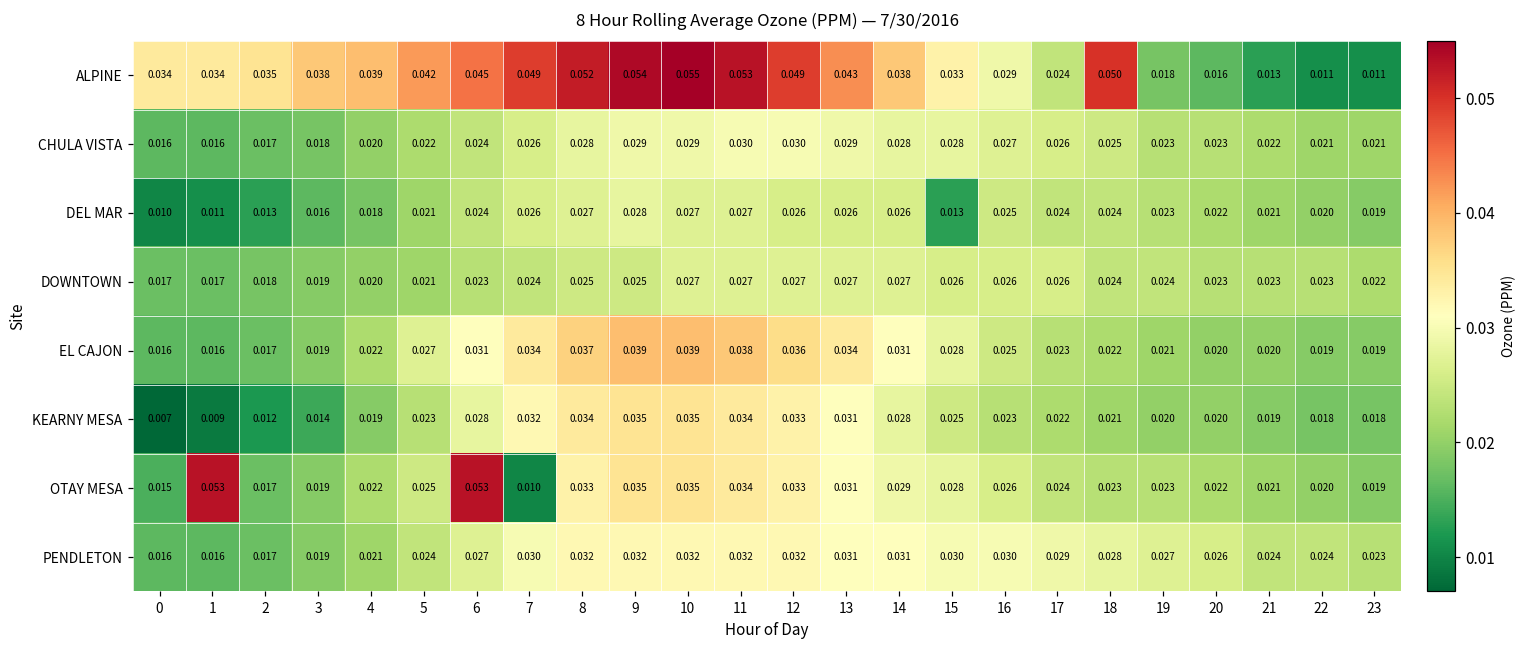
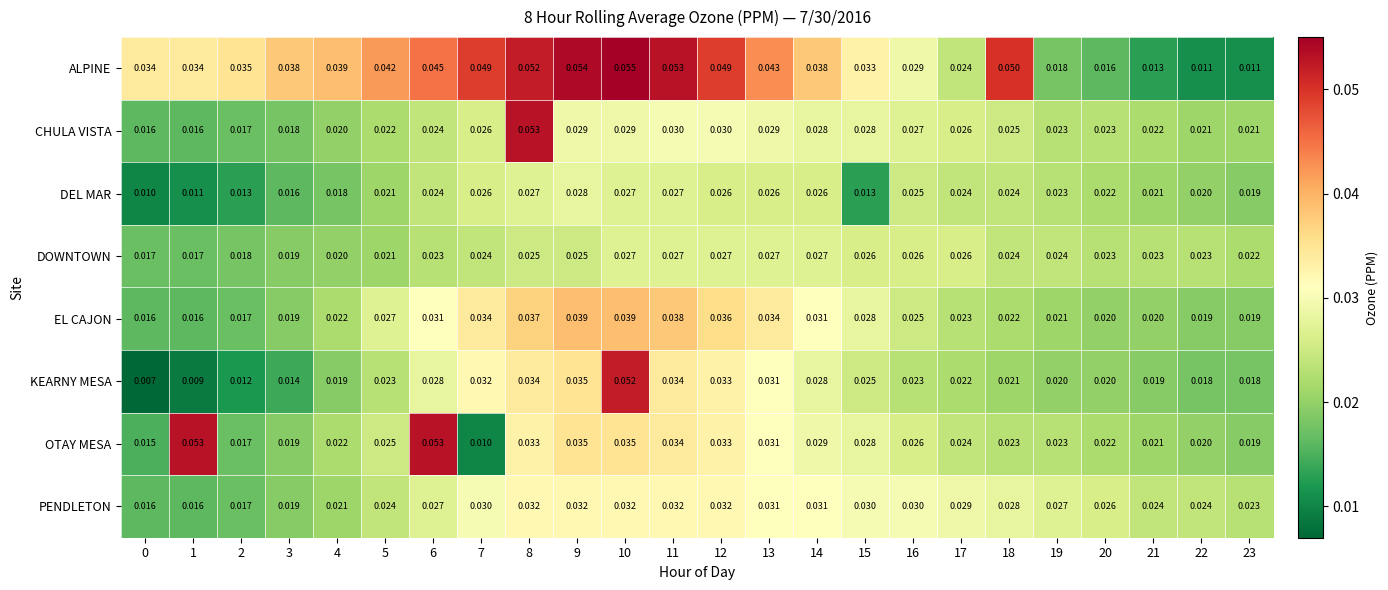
  {
    "ALPINE": {
      "0": 0.034,
      "1": 0.034,
      "2": 0.035,
      "3": 0.038,
      "4": 0.039,
      "5": 0.042,
      "6": 0.045,
      "7": 0.049,
      "8": 0.052,
      "9": 0.054,
      "10": 0.055,
      "11": 0.053,
      "12": 0.049,
      "13": 0.043,
      "14": 0.038,
      "15": 0.033,
      "16": 0.029,
      "17": 0.024,
      "18": 0.050,
      "19": 0.018,
      "20": 0.016,
      "21": 0.013,
      "22": 0.011,
      "23": 0.011
    },
    "CHULA VISTA": {
      "0": 0.016,
      "1": 0.016,
      "2": 0.017,
      "3": 0.018,
      "4": 0.020,
      "5": 0.022,
      "6": 0.024,
      "7": 0.026,
-     "8": 0.028,
+     "8": 0.053,
      "9": 0.029,
      "10": 0.029,
      "11": 0.030,
      "12": 0.030,
      "13": 0.029,
      "14": 0.028,
      "15": 0.028,
      "16": 0.027,
      "17": 0.026,
      "18": 0.025,
      "19": 0.023,
      "20": 0.023,
      "21": 0.022,
      "22": 0.021,
      "23": 0.021
    },
    "DEL MAR": {
      "0": 0.010,
      "1": 0.011,
      "2": 0.013,
      "3": 0.016,
      "4": 0.018,
      "5": 0.021,
      "6": 0.024,
      "7": 0.026,
      "8": 0.027,
      "9": 0.028,
      "10": 0.027,
      "11": 0.027,
      "12": 0.026,
      "13": 0.026,
      "14": 0.026,
      "15": 0.013,
      "16": 0.025,
      "17": 0.024,
      "18": 0.024,
      "19": 0.023,
      "20": 0.022,
      "21": 0.021,
      "22": 0.020,
      "23": 0.019
    },
    "DOWNTOWN": {
      "0": 0.017,
      "1": 0.017,
      "2": 0.018,
      "3": 0.019,
      "4": 0.020,
      "5": 0.021,
      "6": 0.023,
      "7": 0.024,
      "8": 0.025,
      "9": 0.025,
      "10": 0.027,
      "11": 0.027,
      "12": 0.027,
      "13": 0.027,
      "14": 0.027,
      "15": 0.026,
      "16": 0.026,
      "17": 0.026,
      "18": 0.024,
      "19": 0.024,
      "20": 0.023,
      "21": 0.023,
      "22": 0.023,
      "23": 0.022
    },
    "EL CAJON": {
      "0": 0.016,
      "1": 0.016,
      "2": 0.017,
      "3": 0.019,
      "4": 0.022,
      "5": 0.027,
      "6": 0.031,
      "7": 0.034,
      "8": 0.037,
      "9": 0.039,
      "10": 0.039,
      "11": 0.038,
      "12": 0.036,
      "13": 0.034,
      "14": 0.031,
      "15": 0.028,
      "16": 0.025,
      "17": 0.023,
      "18": 0.022,
      "19": 0.021,
      "20": 0.020,
      "21": 0.020,
      "22": 0.019,
      "23": 0.019
    },
    "KEARNY MESA": {
      "0": 0.007,
      "1": 0.009,
      "2": 0.012,
      "3": 0.014,
      "4": 0.019,
      "5": 0.023,
      "6": 0.028,
      "7": 0.032,
      "8": 0.034,
      "9": 0.035,
-     "10": 0.035,
+     "10": 0.052,
      "11": 0.034,
      "12": 0.033,
      "13": 0.031,
      "14": 0.028,
      "15": 0.025,
      "16": 0.023,
      "17": 0.022,
      "18": 0.021,
      "19": 0.020,
      "20": 0.020,
      "21": 0.019,
      "22": 0.018,
      "23": 0.018
    },
    "OTAY MESA": {
      "0": 0.015,
      "1": 0.053,
      "2": 0.017,
      "3": 0.019,
      "4": 0.022,
      "5": 0.025,
      "6": 0.053,
      "7": 0.010,
      "8": 0.033,
      "9": 0.035,
      "10": 0.035,
      "11": 0.034,
      "12": 0.033,
      "13": 0.031,
      "14": 0.029,
      "15": 0.028,
      "16": 0.026,
      "17": 0.024,
      "18": 0.023,
      "19": 0.023,
      "20": 0.022,
      "21": 0.021,
      "22": 0.020,
      "23": 0.019
    },
    "PENDLETON": {
      "0": 0.016,
      "1": 0.016,
      "2": 0.017,
      "3": 0.019,
      "4": 0.021,
      "5": 0.024,
      "6": 0.027,
      "7": 0.030,
      "8": 0.032,
      "9": 0.032,
      "10": 0.032,
      "11": 0.032,
      "12": 0.032,
      "13": 0.031,
      "14": 0.031,
      "15": 0.030,
      "16": 0.030,
      "17": 0.029,
      "18": 0.028,
      "19": 0.027,
      "20": 0.026,
      "21": 0.024,
      "22": 0.024,
      "23": 0.023
    }
  }
